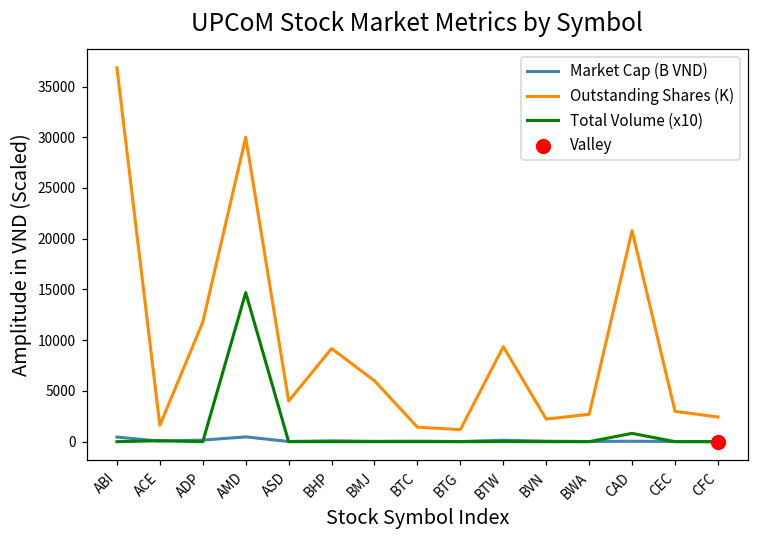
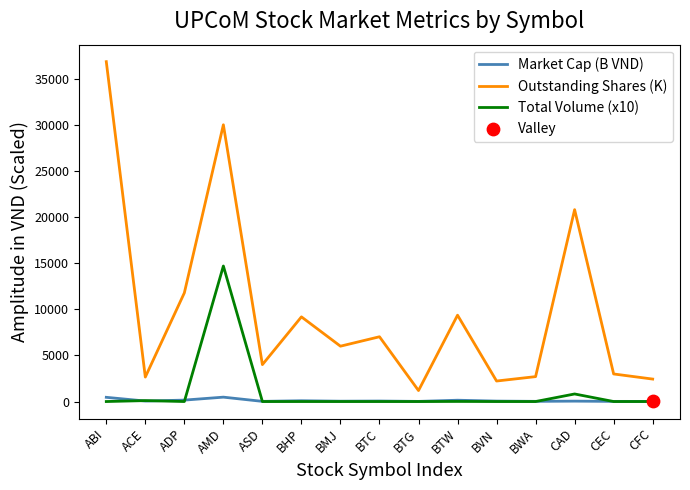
  {
    "Market Cap (B VND)": {
      "ABI": 0,
      "AMD": 0,
      "CAD": 0
    },
    "Outstanding Shares (K)": {
      "ABI": 37000,
-     "ACE": 2000,
+     "ACE": 3000,
      "ADP": 12000,
      "AMD": 30000,
      "ASD": 4000,
      "BHP": 9000,
      "BMJ": 6000,
-     "BTC": 1000,
+     "BTC": 7000,
      "BTG": 1000,
      "BTW": 9000,
      "BVN": 2000,
      "BWA": 3000,
      "CAD": 21000,
      "CEC": 3000,
      "CFC": 2000
    },
    "Total Volume (x10)": {
      "ABI": 0,
      "AMD": 15000,
      "CAD": 1000
    }
  }
